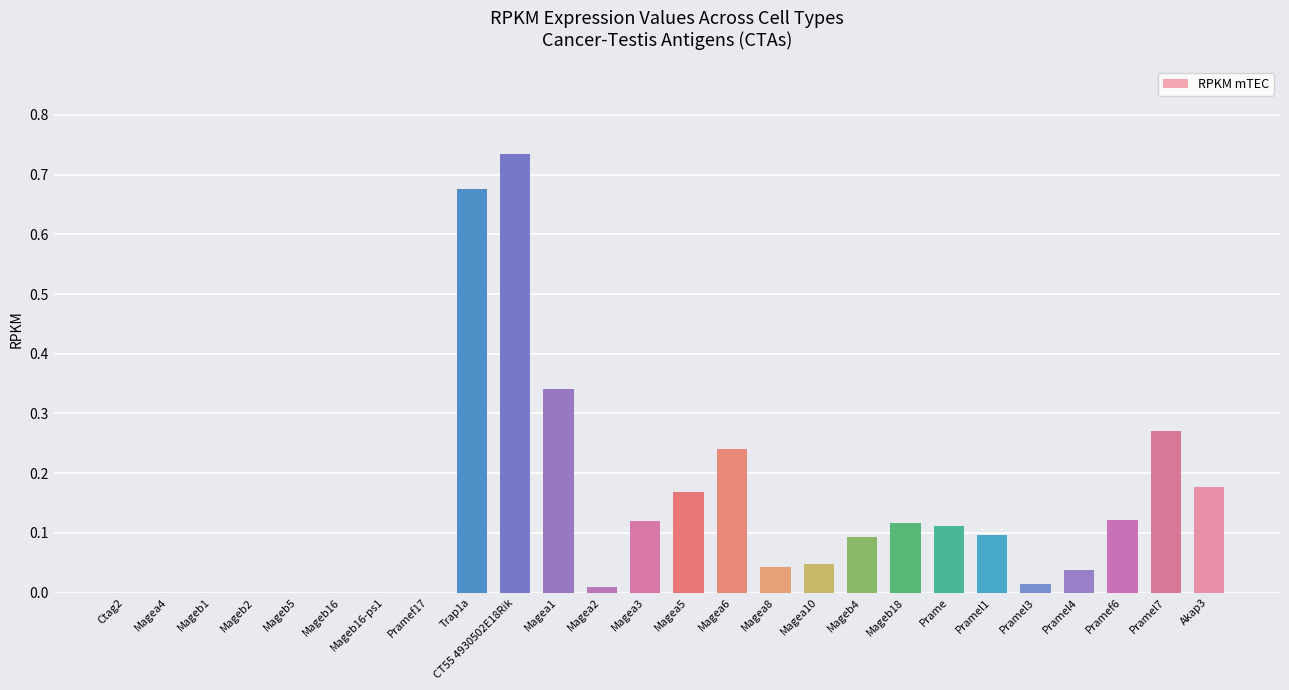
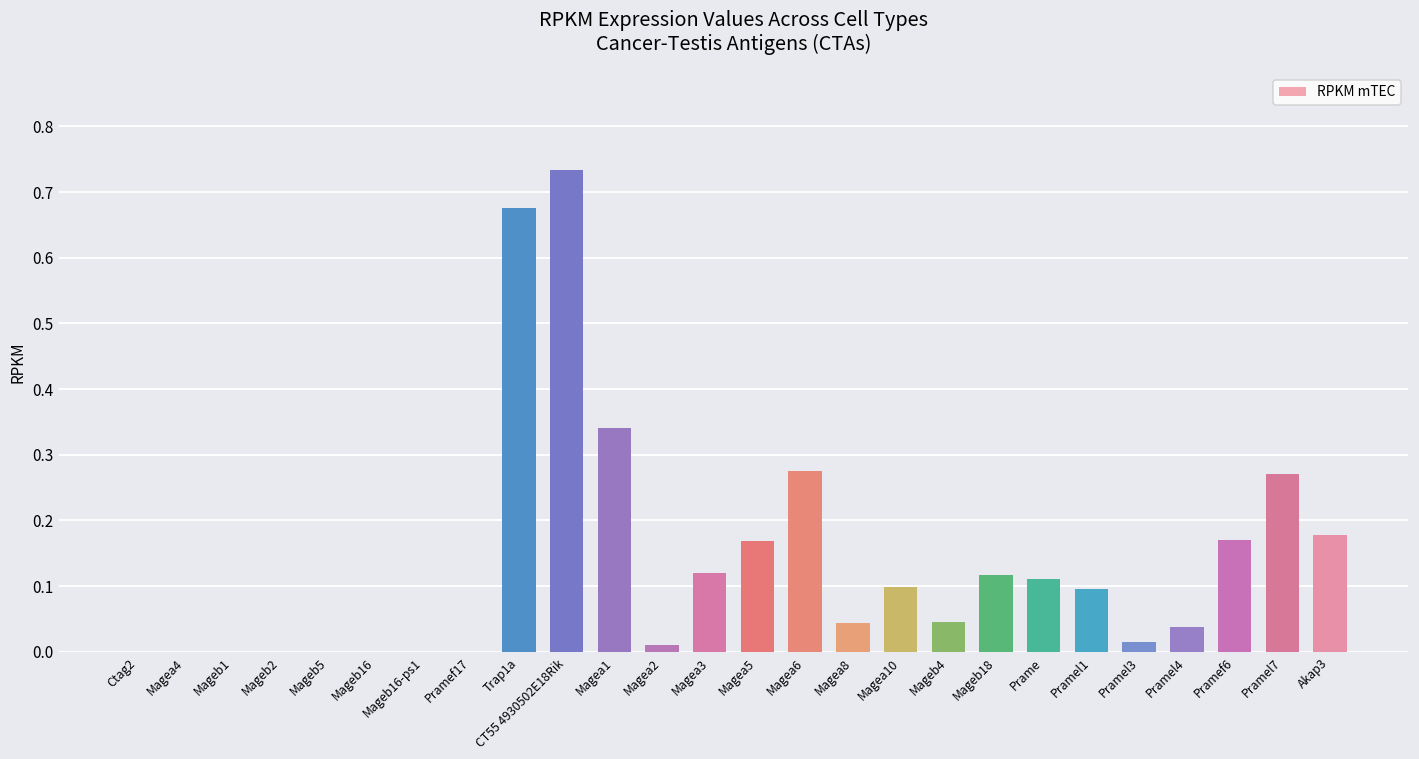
  {
    "Ctag2": 0.00,
    "Magea4": 0.00,
    "Mageb1": 0.00,
    "Mageb2": 0.00,
    "Mageb5": 0.00,
    "Mageb16": 0.00,
    "Mageb16-ps1": 0.00,
    "Pramef17": 0.00,
    "Trap1a": 0.68,
    "CT55 4930502E18Rik": 0.73,
    "Magea1": 0.34,
    "Magea2": 0.01,
    "Magea3": 0.12,
    "Magea5": 0.17,
-   "Magea6": 0.24,
+   "Magea6": 0.28,
    "Magea8": 0.04,
-   "Magea10": 0.05,
-   "Mageb4": 0.09,
+   "Magea10": 0.10,
+   "Mageb4": 0.05,
    "Mageb18": 0.12,
    "Prame": 0.11,
    "Pramel1": 0.10,
    "Pramel3": 0.01,
    "Pramel4": 0.04,
-   "Pramef6": 0.12,
+   "Pramef6": 0.17,
    "Pramel7": 0.27,
    "Akap3": 0.18
  }
